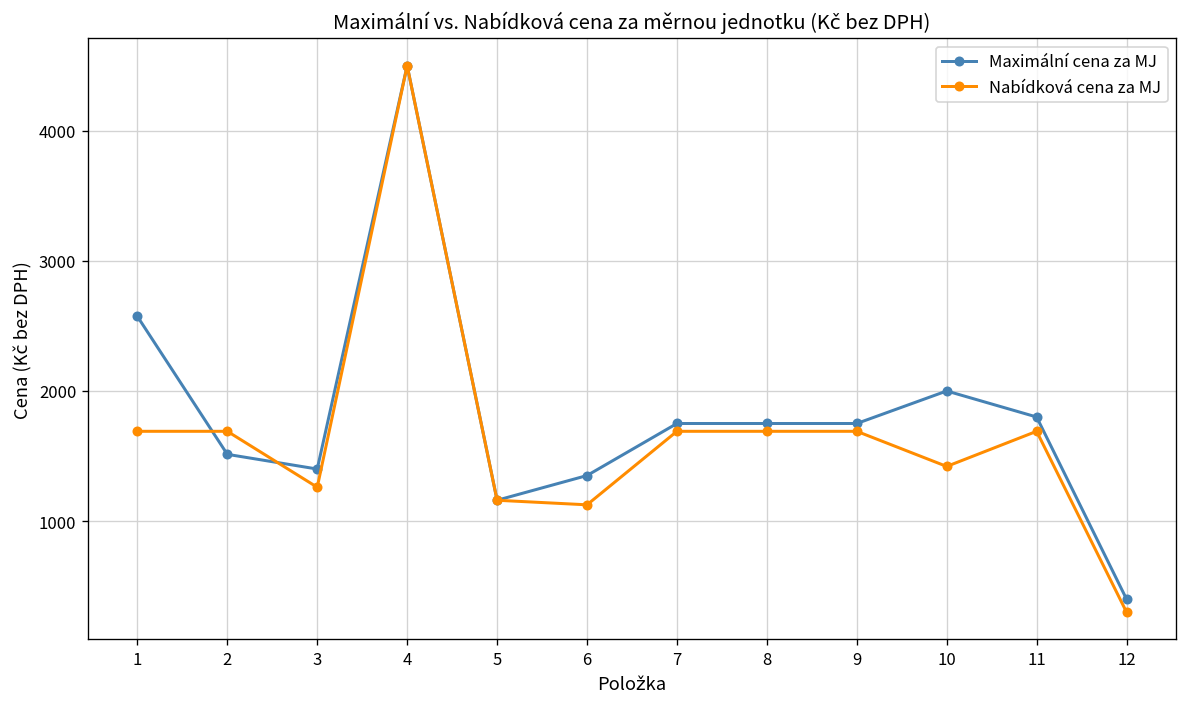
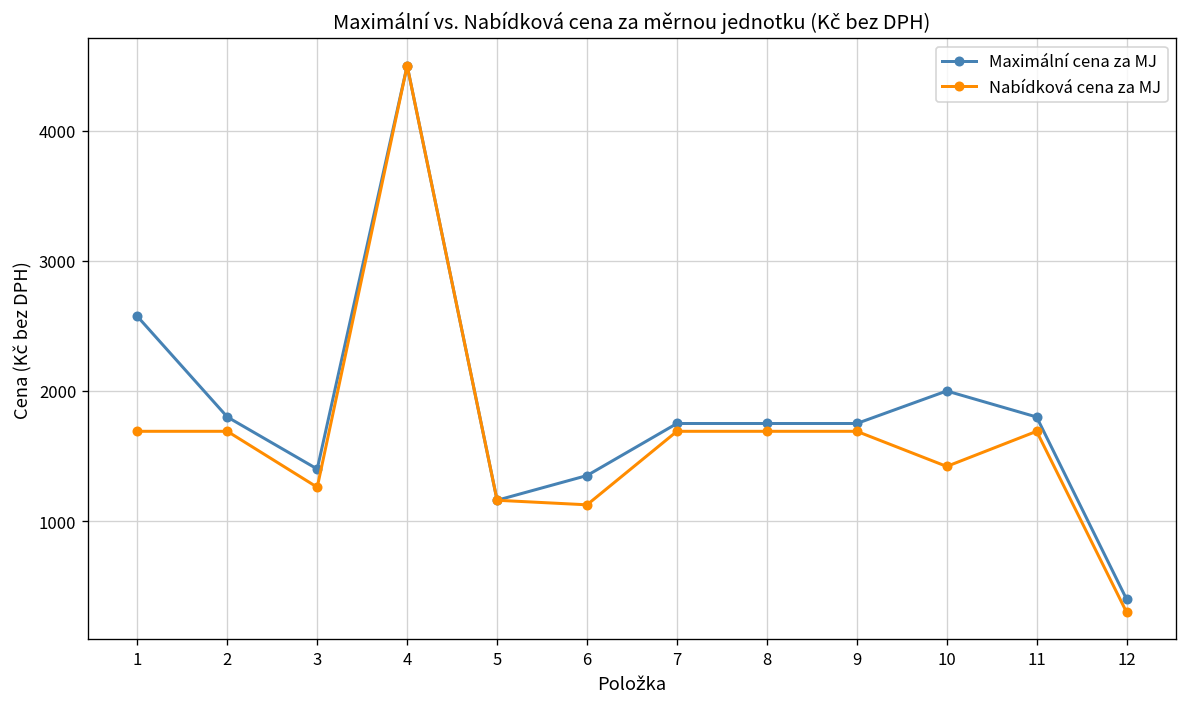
  {
    "Maximální cena za MJ": {
      "1": 2570,
-     "2": 1510,
+     "2": 1800,
      "3": 1400,
      "6": 1350,
      "7": 1750,
      "8": 1750,
      "9": 1750,
      "10": 2000,
      "11": 1800,
      "12": 400
    },
    "Nabídková cena za MJ": {
      "1": 1690,
      "2": 1690,
      "3": 1260,
      "6": 1130,
      "7": 1690,
      "8": 1690,
      "9": 1690,
      "10": 1420,
      "11": 1690,
      "12": 300
    }
  }
